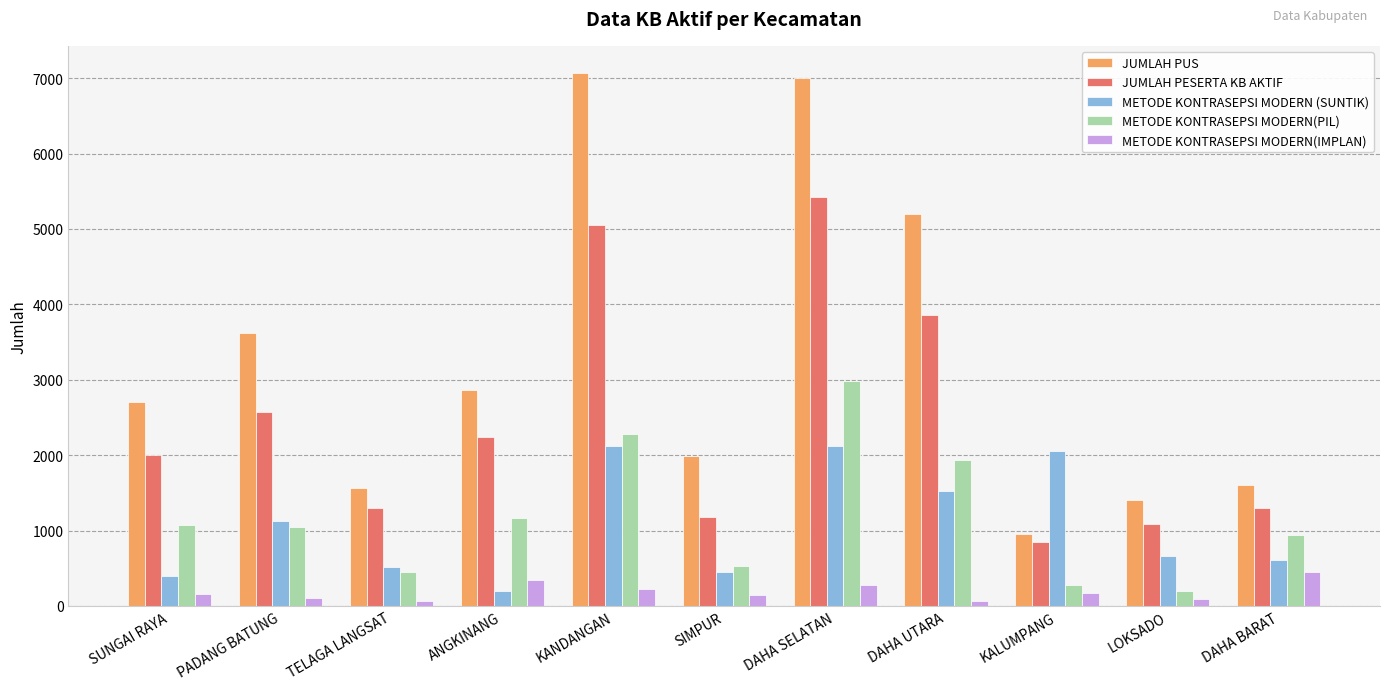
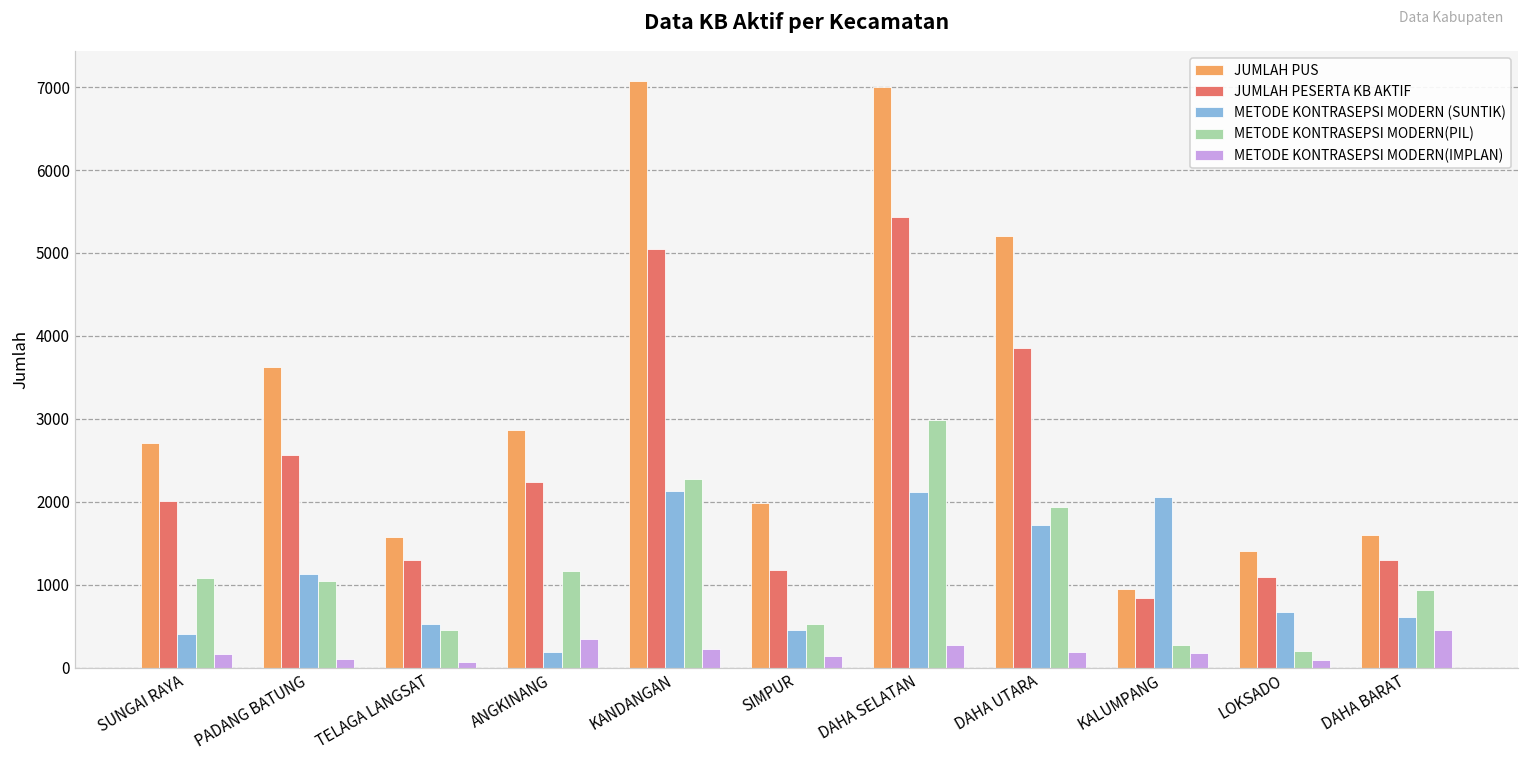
  {
    "METODE KONTRASEPSI MODERN (SUNTIK)": {
      "SUNGAI RAYA": 400,
      "PADANG BATUNG": 1100,
      "TELAGA LANGSAT": 500,
      "ANGKINANG": 200,
      "KANDANGAN": 2100,
      "SIMPUR": 400,
      "DAHA SELATAN": 2100,
-     "DAHA UTARA": 1500,
+     "DAHA UTARA": 1700,
      "KALUMPANG": 2100,
      "LOKSADO": 700,
      "DAHA BARAT": 600
    },
    "METODE KONTRASEPSI MODERN(PIL)": {
      "SUNGAI RAYA": 1100,
      "PADANG BATUNG": 1000,
      "TELAGA LANGSAT": 400,
      "ANGKINANG": 1200,
      "KANDANGAN": 2300,
      "SIMPUR": 500,
      "DAHA SELATAN": 3000,
      "DAHA UTARA": 1900,
      "KALUMPANG": 300,
      "LOKSADO": 200,
      "DAHA BARAT": 900
    },
    "METODE KONTRASEPSI MODERN(IMPLAN)": {
      "SUNGAI RAYA": 200,
      "PADANG BATUNG": 100,
      "TELAGA LANGSAT": 100,
      "ANGKINANG": 300,
      "KANDANGAN": 200,
      "SIMPUR": 100,
      "DAHA SELATAN": 300,
-     "DAHA UTARA": 100,
+     "DAHA UTARA": 200,
      "KALUMPANG": 200,
      "LOKSADO": 100,
      "DAHA BARAT": 400
    }
  }
